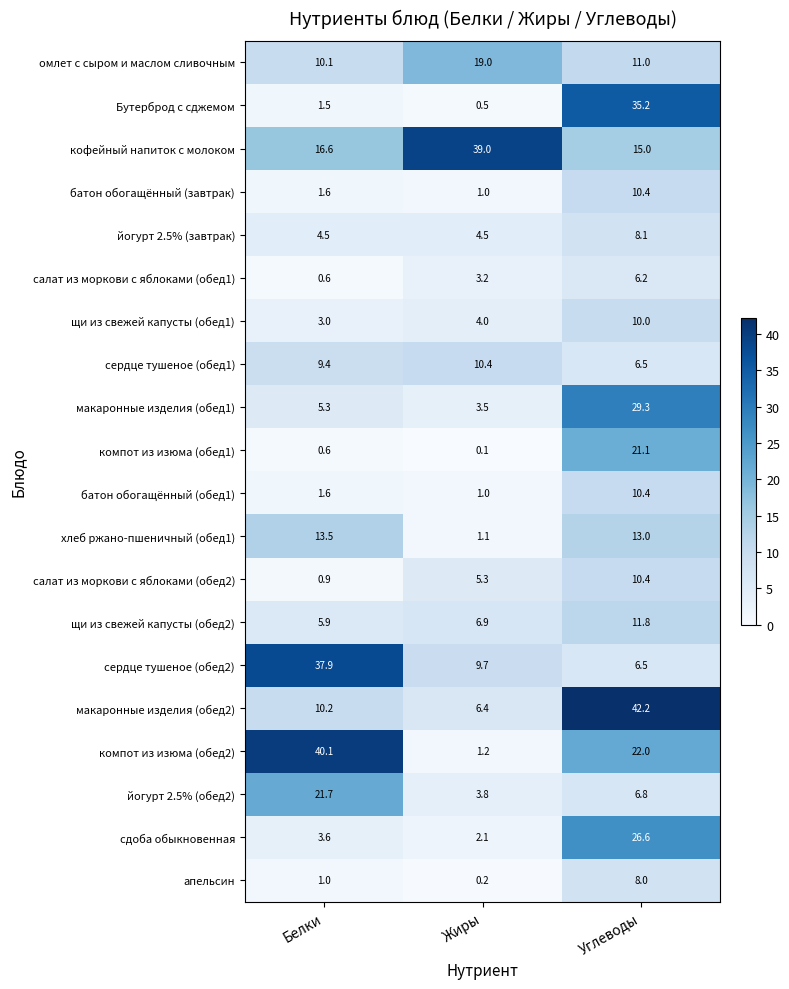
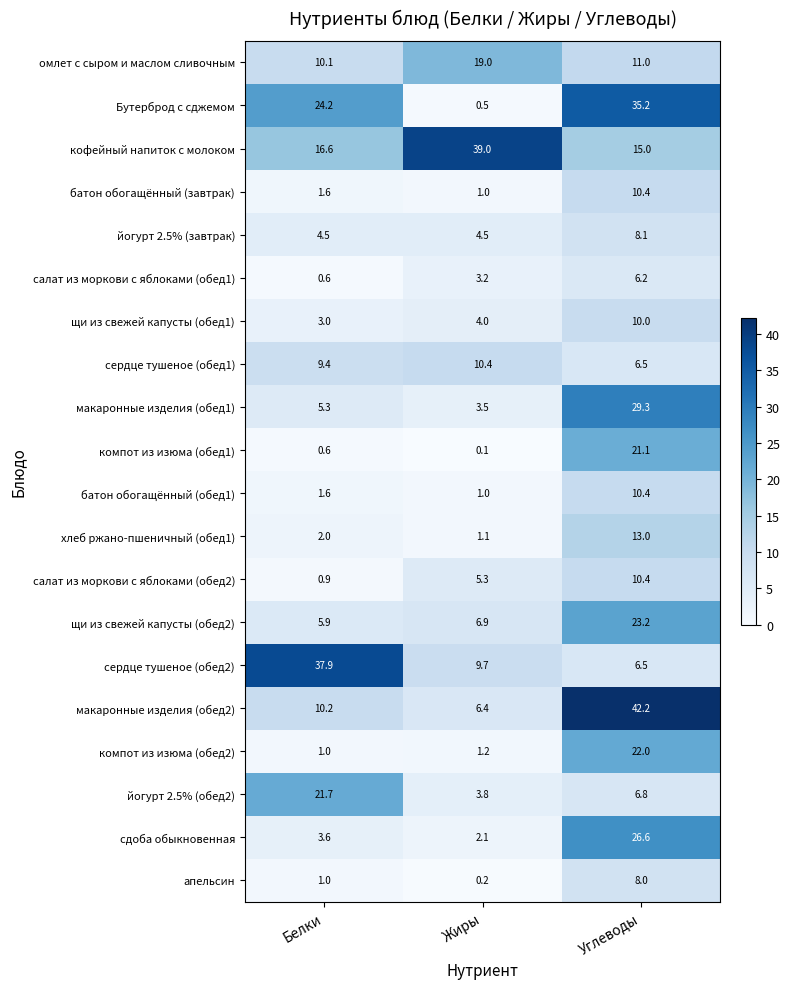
  {
    "омлет с сыром и маслом сливочным": {
      "Белки": 10.1,
      "Жиры": 19.0,
      "Углеводы": 11.0
    },
    "Бутерброд с сджемом": {
-     "Белки": 1.5,
+     "Белки": 24.2,
      "Жиры": 0.5,
      "Углеводы": 35.2
    },
    "кофейный напиток с молоком": {
      "Белки": 16.6,
      "Жиры": 39.0,
      "Углеводы": 15.0
    },
    "батон обогащённый (завтрак)": {
      "Белки": 1.6,
      "Жиры": 1.0,
      "Углеводы": 10.4
    },
    "йогурт 2.5% (завтрак)": {
      "Белки": 4.5,
      "Жиры": 4.5,
      "Углеводы": 8.1
    },
    "салат из моркови с яблоками (обед1)": {
      "Белки": 0.6,
      "Жиры": 3.2,
      "Углеводы": 6.2
    },
    "щи из свежей капусты (обед1)": {
      "Белки": 3.0,
      "Жиры": 4.0,
      "Углеводы": 10.0
    },
    "сердце тушеное (обед1)": {
      "Белки": 9.4,
      "Жиры": 10.4,
      "Углеводы": 6.5
    },
    "макаронные изделия (обед1)": {
      "Белки": 5.3,
      "Жиры": 3.5,
      "Углеводы": 29.3
    },
    "компот из изюма (обед1)": {
      "Белки": 0.6,
      "Жиры": 0.1,
      "Углеводы": 21.1
    },
    "батон обогащённый (обед1)": {
      "Белки": 1.6,
      "Жиры": 1.0,
      "Углеводы": 10.4
    },
    "хлеб ржано-пшеничный (обед1)": {
-     "Белки": 13.5,
+     "Белки": 2.0,
      "Жиры": 1.1,
      "Углеводы": 13.0
    },
    "салат из моркови с яблоками (обед2)": {
      "Белки": 0.9,
      "Жиры": 5.3,
      "Углеводы": 10.4
    },
    "щи из свежей капусты (обед2)": {
      "Белки": 5.9,
      "Жиры": 6.9,
-     "Углеводы": 11.8
+     "Углеводы": 23.2
    },
    "сердце тушеное (обед2)": {
      "Белки": 37.9,
      "Жиры": 9.7,
      "Углеводы": 6.5
    },
    "макаронные изделия (обед2)": {
      "Белки": 10.2,
      "Жиры": 6.4,
      "Углеводы": 42.2
    },
    "компот из изюма (обед2)": {
-     "Белки": 40.1,
+     "Белки": 1.0,
      "Жиры": 1.2,
      "Углеводы": 22.0
    },
    "йогурт 2.5% (обед2)": {
      "Белки": 21.7,
      "Жиры": 3.8,
      "Углеводы": 6.8
    },
    "сдоба обыкновенная": {
      "Белки": 3.6,
      "Жиры": 2.1,
      "Углеводы": 26.6
    },
    "апельсин": {
      "Белки": 1.0,
      "Жиры": 0.2,
      "Углеводы": 8.0
    }
  }
